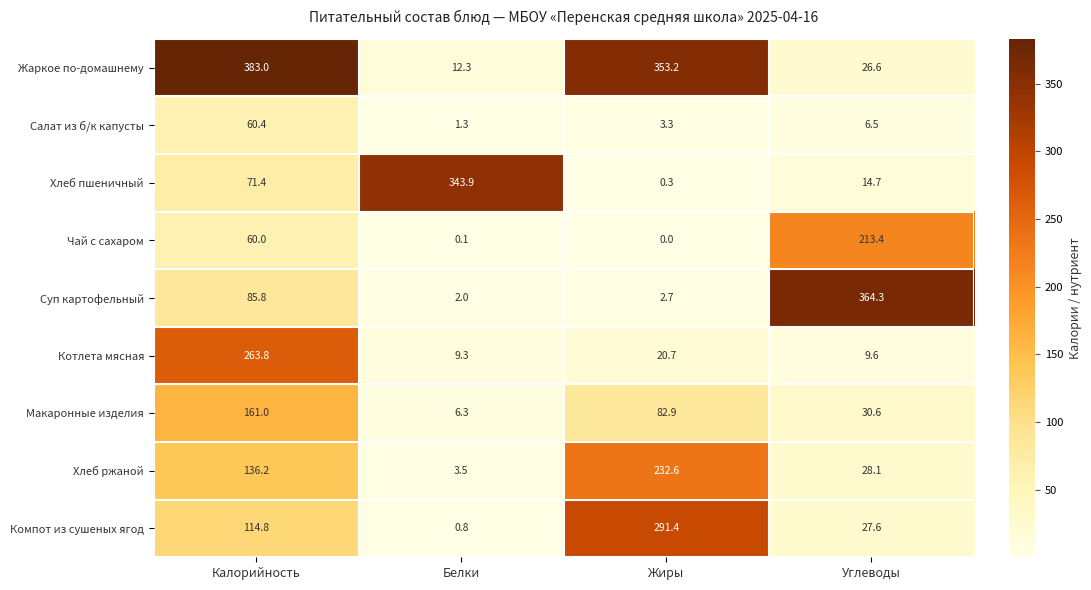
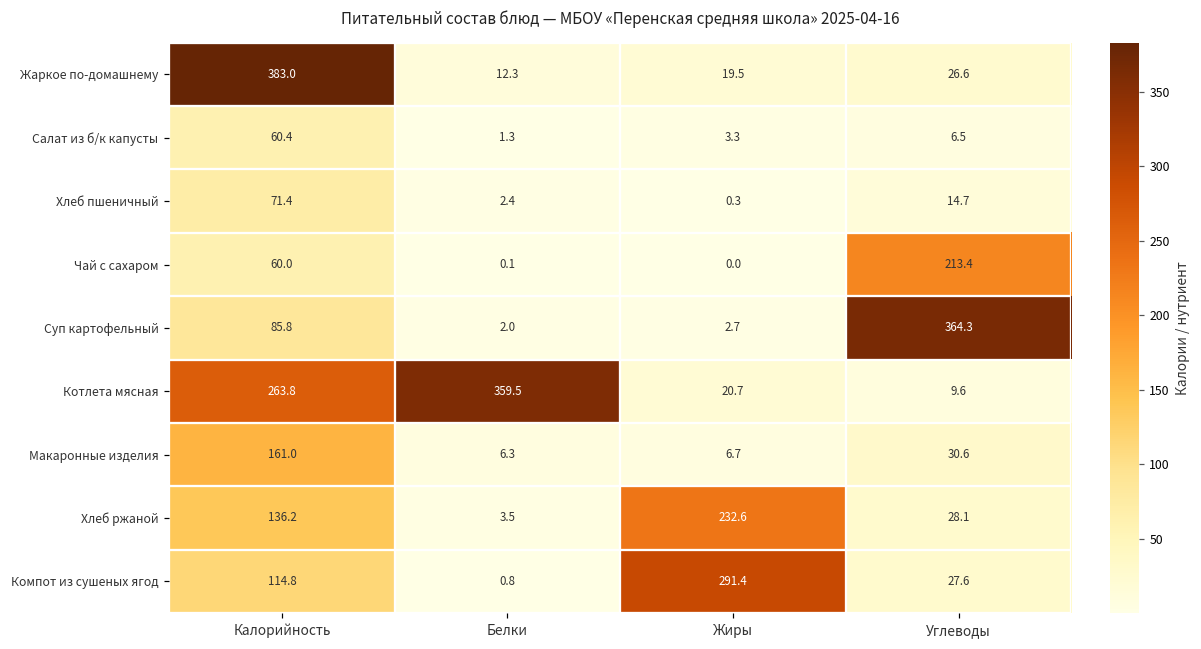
  {
    "Жаркое по-домашнему": {
      "Калорийность": 383.0,
      "Белки": 12.3,
-     "Жиры": 353.2,
+     "Жиры": 19.5,
      "Углеводы": 26.6
    },
    "Салат из б/к капусты": {
      "Калорийность": 60.4,
      "Белки": 1.3,
      "Жиры": 3.3,
      "Углеводы": 6.5
    },
    "Хлеб пшеничный": {
      "Калорийность": 71.4,
-     "Белки": 343.9,
+     "Белки": 2.4,
      "Жиры": 0.3,
      "Углеводы": 14.7
    },
    "Чай с сахаром": {
      "Калорийность": 60.0,
      "Белки": 0.1,
      "Жиры": 0.0,
      "Углеводы": 213.4
    },
    "Суп картофельный": {
      "Калорийность": 85.8,
      "Белки": 2.0,
      "Жиры": 2.7,
      "Углеводы": 364.3
    },
    "Котлета мясная": {
      "Калорийность": 263.8,
-     "Белки": 9.3,
+     "Белки": 359.5,
      "Жиры": 20.7,
      "Углеводы": 9.6
    },
    "Макаронные изделия": {
      "Калорийность": 161.0,
      "Белки": 6.3,
-     "Жиры": 82.9,
+     "Жиры": 6.7,
      "Углеводы": 30.6
    },
    "Хлеб ржаной": {
      "Калорийность": 136.2,
      "Белки": 3.5,
      "Жиры": 232.6,
      "Углеводы": 28.1
    },
    "Компот из сушеных ягод": {
      "Калорийность": 114.8,
      "Белки": 0.8,
      "Жиры": 291.4,
      "Углеводы": 27.6
    }
  }
